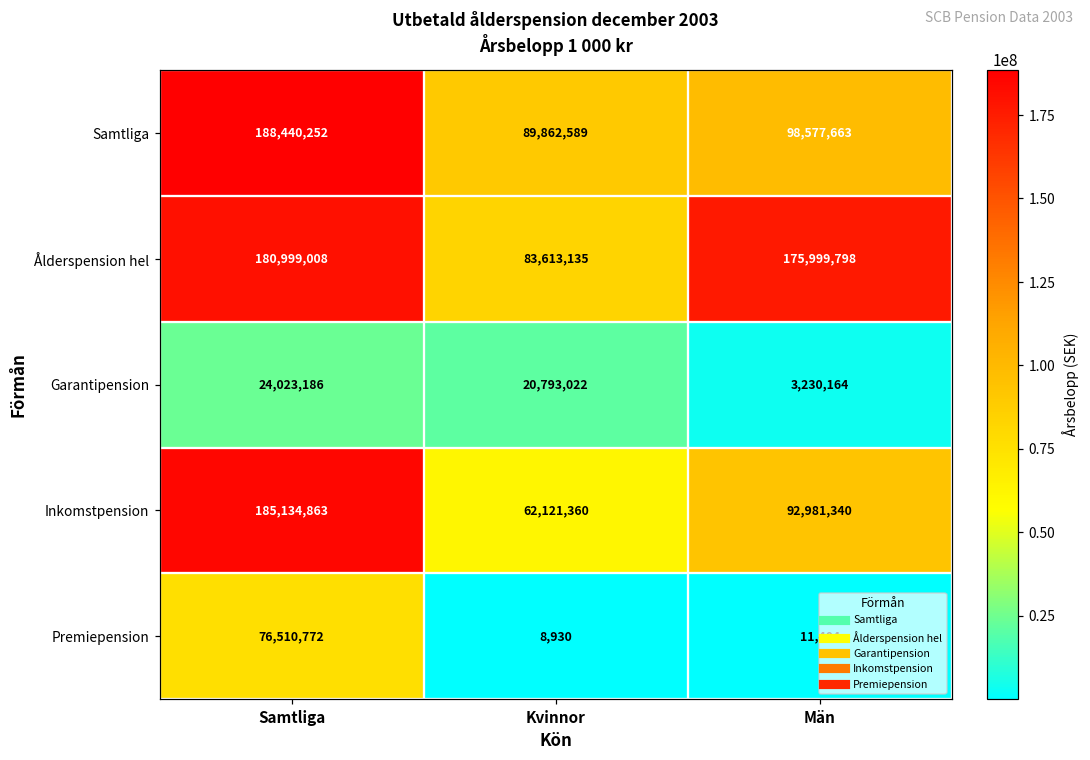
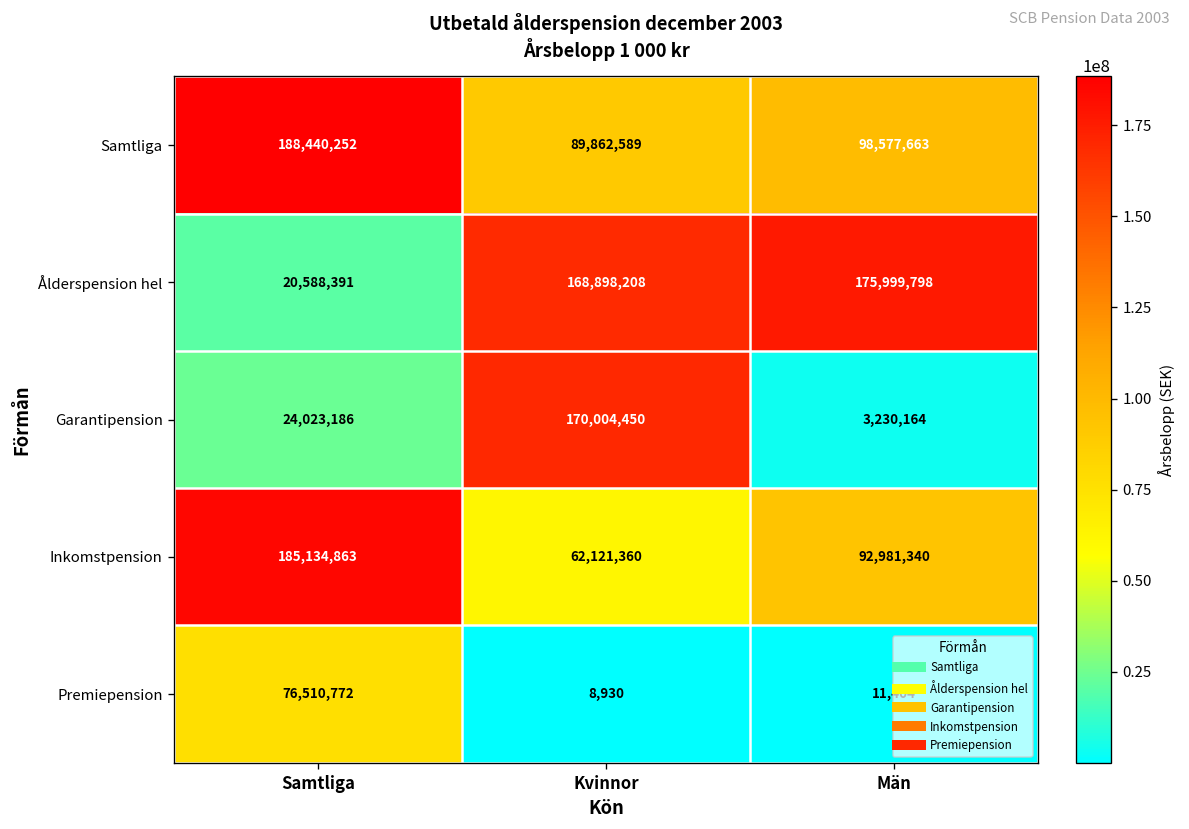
  {
    "Samtliga": {
      "Samtliga": "188,440,252",
      "Kvinnor": "89,862,589",
      "Män": "98,577,663"
    },
    "Ålderspension hel": {
-     "Samtliga": "180,999,008",
-     "Kvinnor": "83,613,135",
+     "Samtliga": "20,588,391",
+     "Kvinnor": "168,898,208",
      "Män": "175,999,798"
    },
    "Garantipension": {
      "Samtliga": "24,023,186",
-     "Kvinnor": "20,793,022",
+     "Kvinnor": "170,004,450",
      "Män": "3,230,164"
    },
    "Inkomstpension": {
      "Samtliga": "185,134,863",
      "Kvinnor": "62,121,360",
      "Män": "92,981,340"
    },
    "Premiepension": {
      "Samtliga": "76,510,772",
      "Kvinnor": "8,930"
    }
  }
